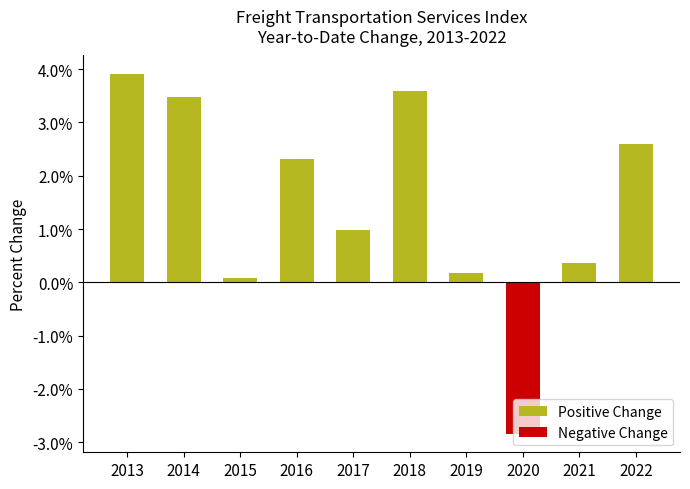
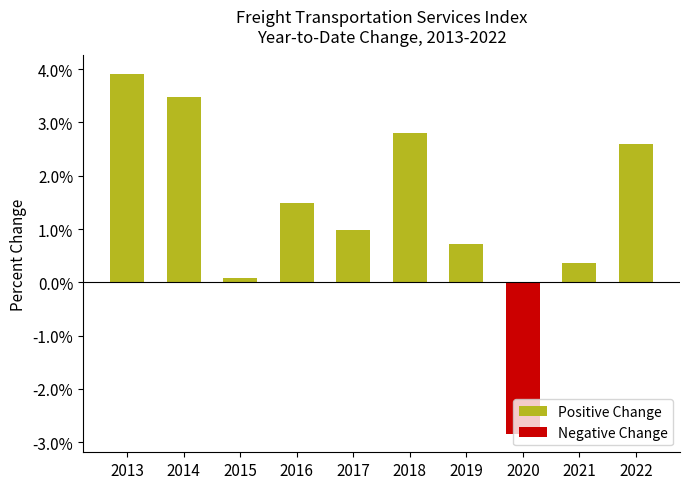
  {
    "Positive Change": {
      "2013": "3.9%",
      "2014": "3.5%",
      "2015": "0.1%",
-     "2016": "2.3%",
+     "2016": "1.5%",
      "2017": "1.0%",
-     "2018": "3.6%",
-     "2019": "0.2%",
+     "2018": "2.8%",
+     "2019": "0.7%",
      "2020": "0.0%",
      "2021": "0.4%",
      "2022": "2.6%"
    },
    "Negative Change": {
      "2013": "0.0%",
      "2014": "0.0%",
      "2015": "0.0%",
      "2016": "0.0%",
      "2017": "0.0%",
      "2018": "0.0%",
      "2019": "0.0%",
      "2021": "0.0%",
      "2022": "0.0%"
    }
  }
